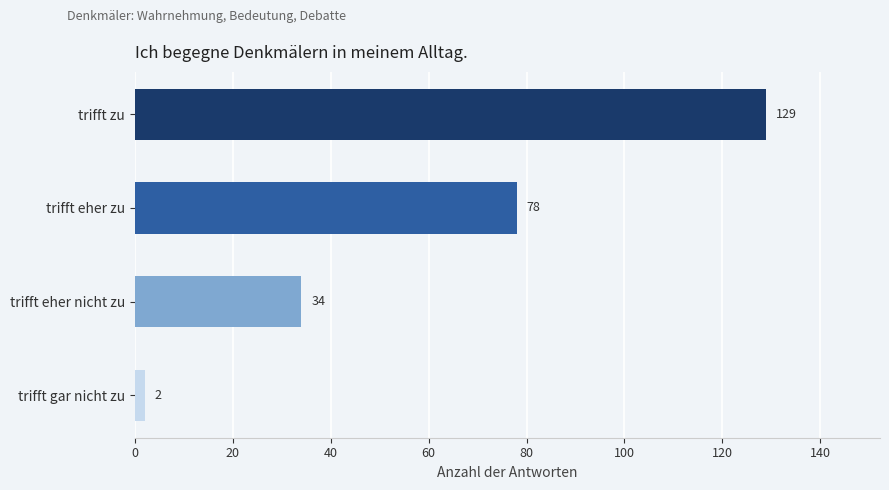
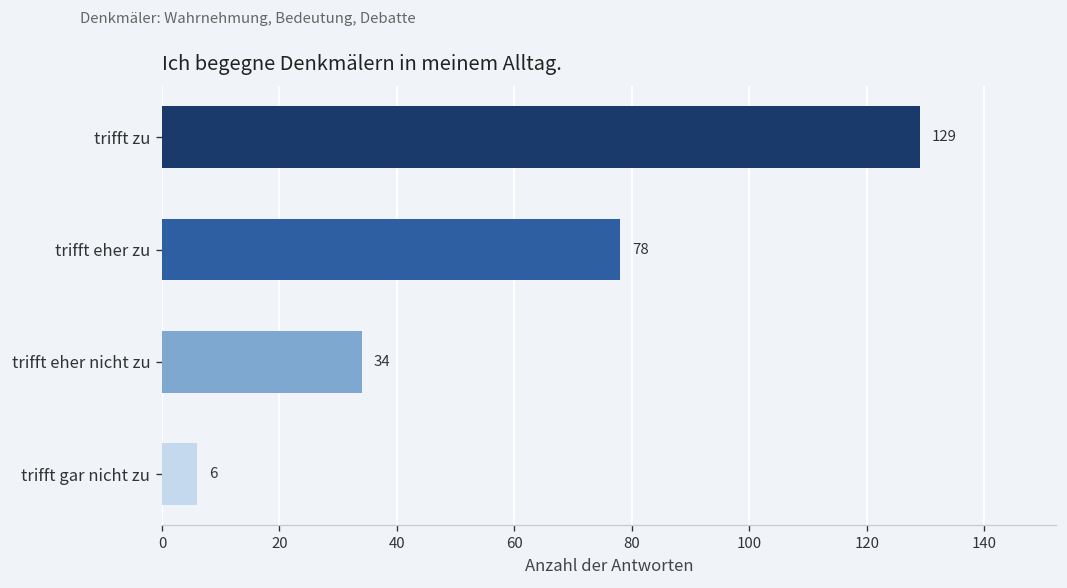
  {
    "trifft zu": 129,
    "trifft eher zu": 78,
    "trifft eher nicht zu": 34,
-   "trifft gar nicht zu": 2
+   "trifft gar nicht zu": 6
  }
